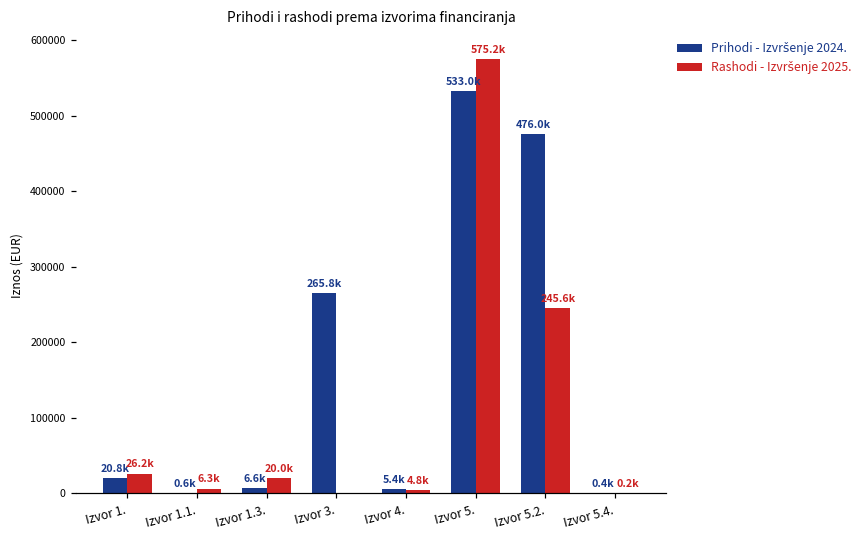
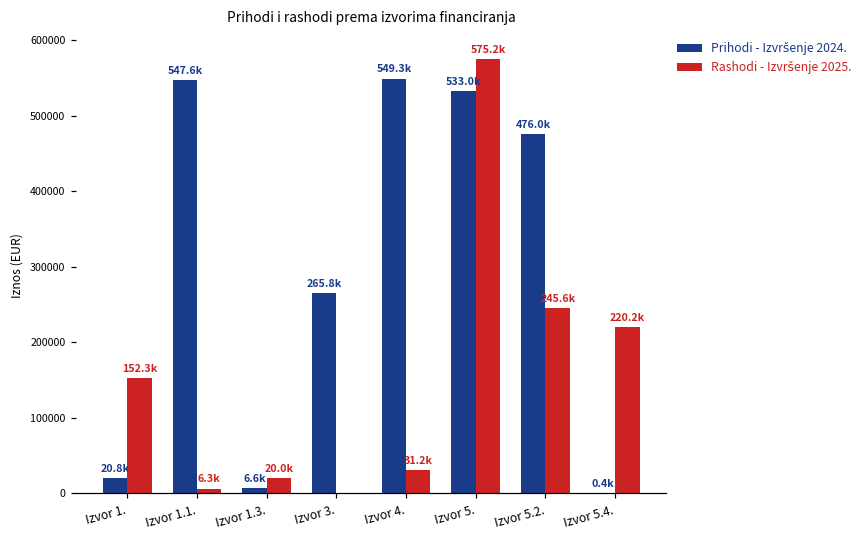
  {
    "Prihodi - Izvršenje 2024.": {
      "Izvor 1.": "20.8k",
-     "Izvor 1.1.": "0.6k",
+     "Izvor 1.1.": "547.6k",
      "Izvor 1.3.": "6.6k",
      "Izvor 3.": "265.8k",
-     "Izvor 4.": "5.4k",
+     "Izvor 4.": "549.3k",
      "Izvor 5.": "533.0k",
      "Izvor 5.2.": "476.0k",
      "Izvor 5.4.": "0.4k"
    },
    "Rashodi - Izvršenje 2025.": {
-     "Izvor 1.": "26.2k",
+     "Izvor 1.": "152.3k",
      "Izvor 1.1.": "6.3k",
      "Izvor 1.3.": "20.0k",
-     "Izvor 4.": "4.8k",
+     "Izvor 4.": "31.2k",
      "Izvor 5.": "575.2k",
      "Izvor 5.2.": "245.6k",
-     "Izvor 5.4.": "0.2k"
+     "Izvor 5.4.": "220.2k"
    }
  }
